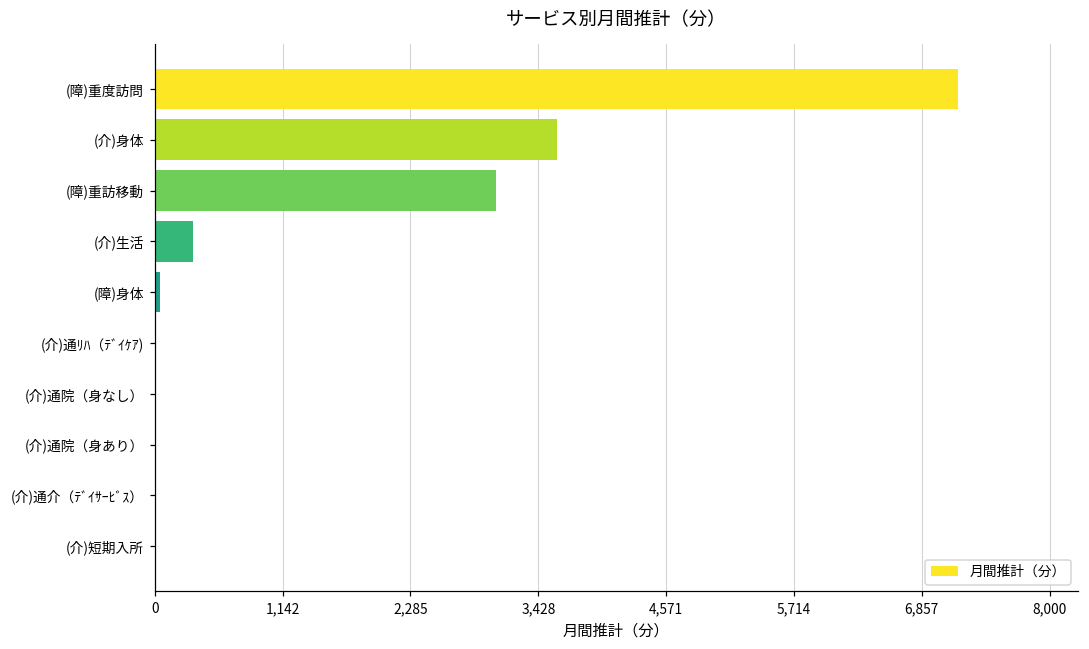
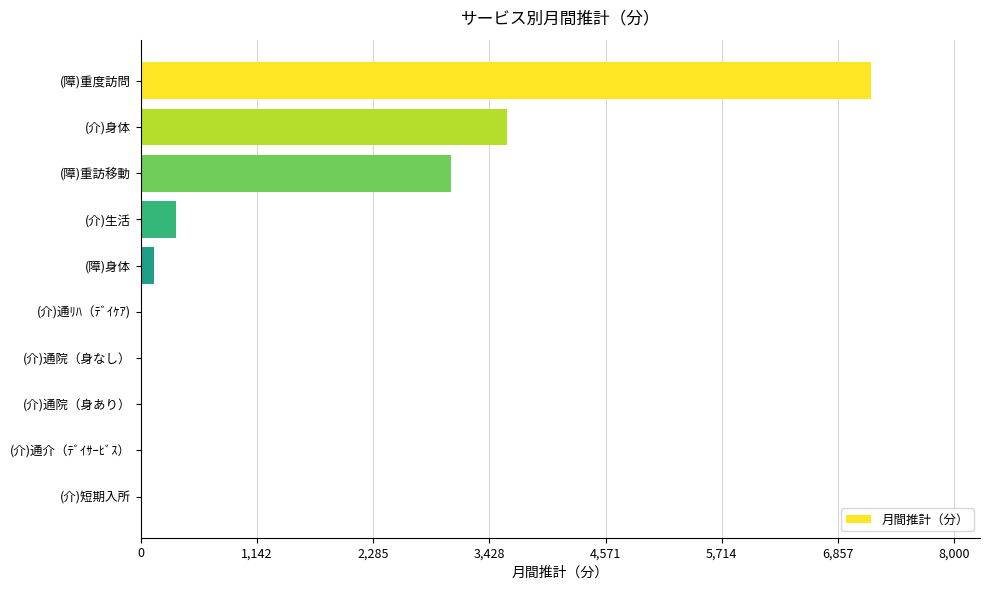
  {
    "(障)重度訪問": "7,180",
    "(介)身体": "3,600",
    "(障)重訪移動": "3,050",
    "(介)生活": "340",
-   "(障)身体": "40",
+   "(障)身体": "130",
    "(介)通ﾘﾊ（ﾃﾞｲｹｱ)": "0",
    "(介)通院（身なし）": "0",
    "(介)通院（身あり）": "0",
    "(介)通介（ﾃﾞｲｻｰﾋﾞｽ）": "0",
    "(介)短期入所": "0"
  }
